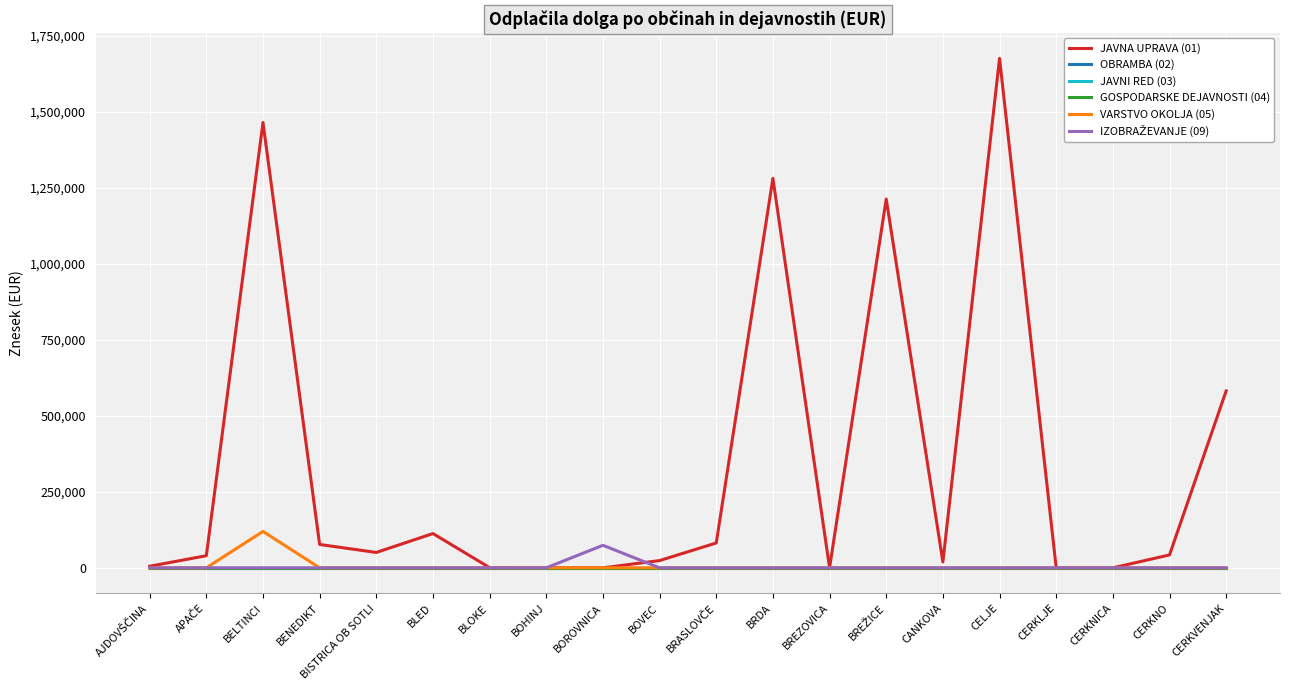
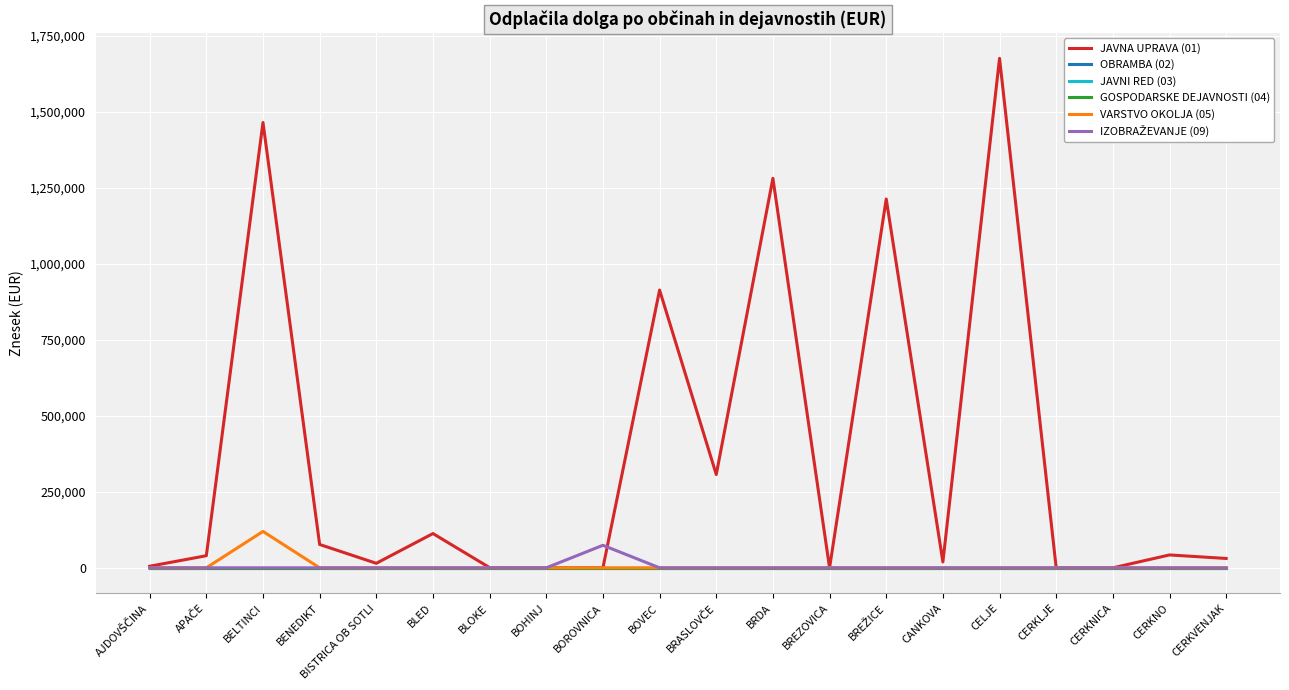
  {
    "JAVNA UPRAVA (01)": {
      "APAČE": "40,000",
      "BELTINCI": "1,470,000",
      "BENEDIKT": "80,000",
-     "BISTRICA OB SOTLI": "50,000",
+     "BISTRICA OB SOTLI": "10,000",
      "BLED": "110,000",
-     "BOVEC": "20,000",
-     "BRASLOVČE": "80,000",
+     "BOVEC": "910,000",
+     "BRASLOVČE": "310,000",
      "BRDA": "1,280,000",
      "BREŽICE": "1,210,000",
      "CANKOVA": "20,000",
      "CELJE": "1,680,000",
      "CERKNO": "40,000",
-     "CERKVENJAK": "580,000"
+     "CERKVENJAK": "30,000"
    },
    "VARSTVO OKOLJA (05)": {
      "BELTINCI": "120,000"
    },
    "IZOBRAŽEVANJE (09)": {
      "BOROVNICA": "70,000"
    }
  }
